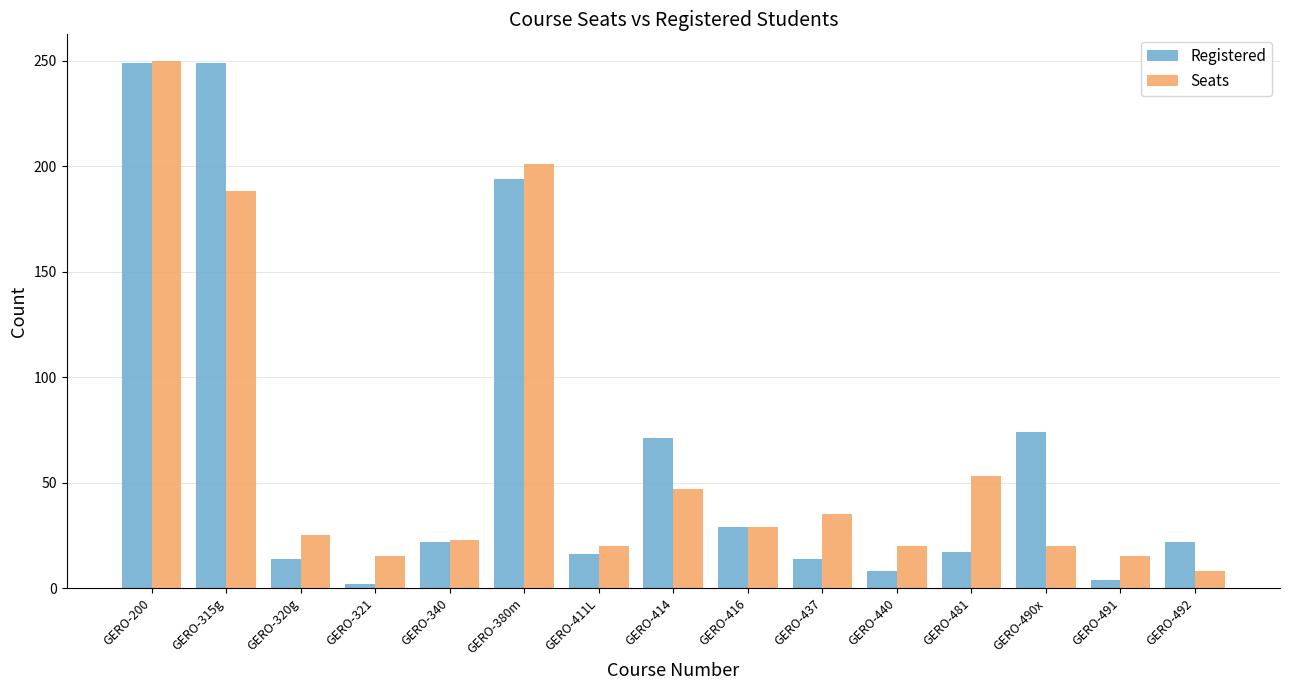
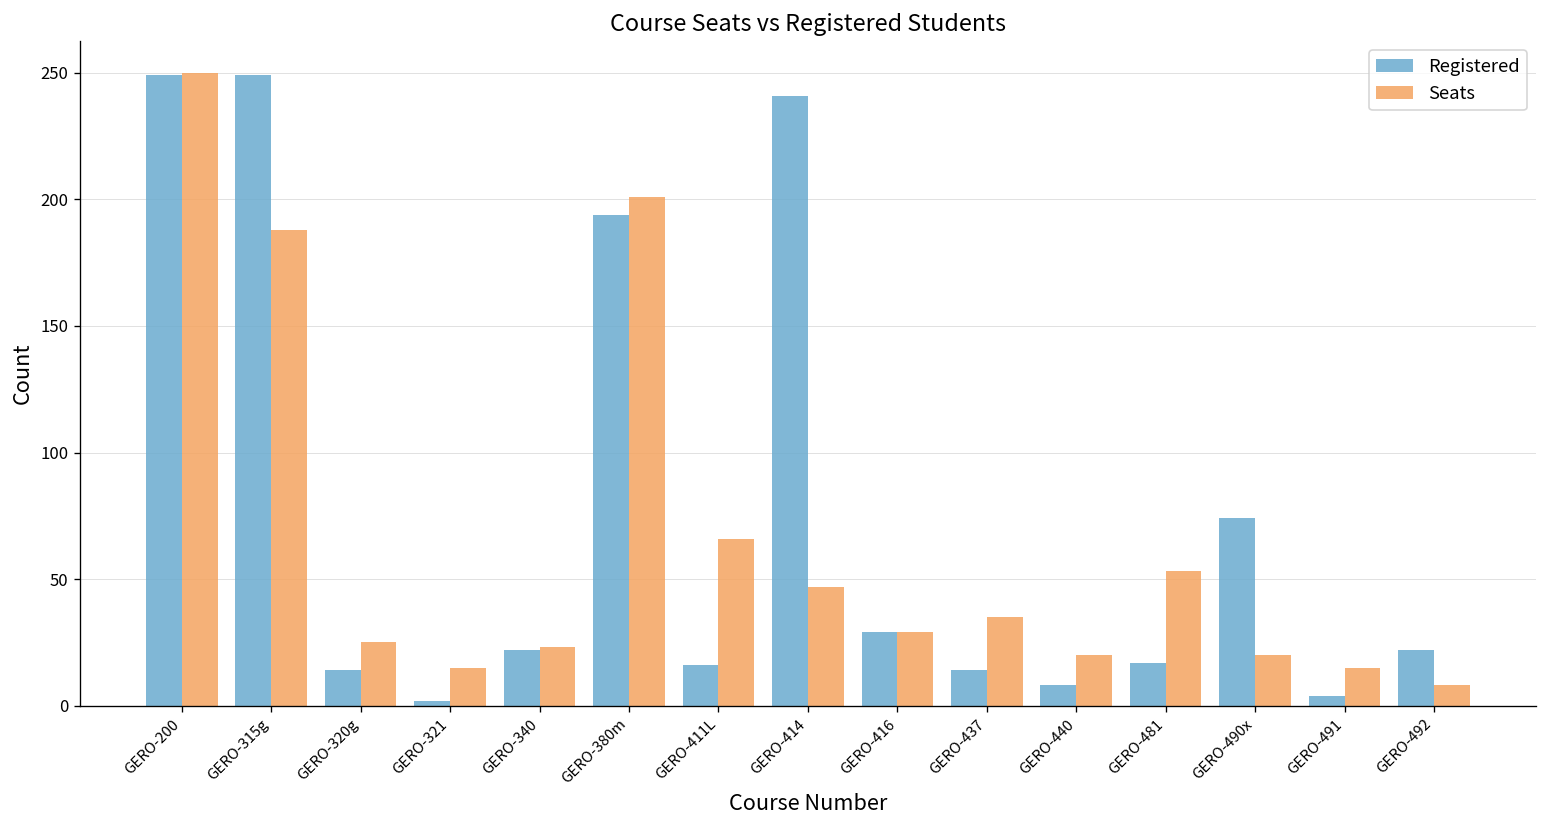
  {
    "Registered": {
      "GERO-200": 249,
      "GERO-315g": 249,
      "GERO-320g": 14,
      "GERO-321": 2,
      "GERO-340": 22,
      "GERO-380m": 194,
      "GERO-411L": 16,
-     "GERO-414": 71,
+     "GERO-414": 241,
      "GERO-416": 29,
      "GERO-437": 14,
      "GERO-440": 8,
      "GERO-481": 17,
      "GERO-490x": 74,
      "GERO-491": 4,
      "GERO-492": 22
    },
    "Seats": {
      "GERO-200": 250,
      "GERO-315g": 188,
      "GERO-320g": 25,
      "GERO-321": 15,
      "GERO-340": 23,
      "GERO-380m": 201,
-     "GERO-411L": 20,
+     "GERO-411L": 66,
      "GERO-414": 47,
      "GERO-416": 29,
      "GERO-437": 35,
      "GERO-440": 20,
      "GERO-481": 53,
      "GERO-490x": 20,
      "GERO-491": 15,
      "GERO-492": 8
    }
  }
